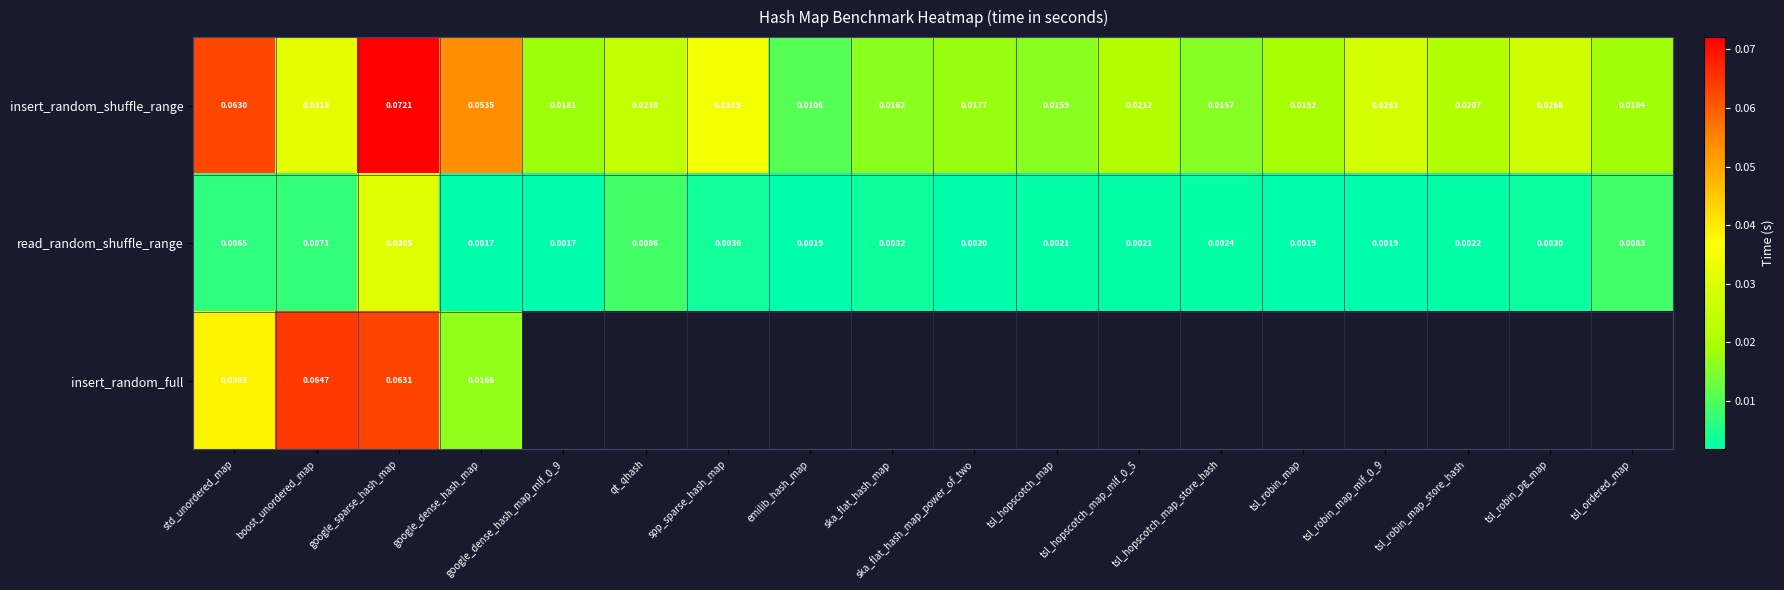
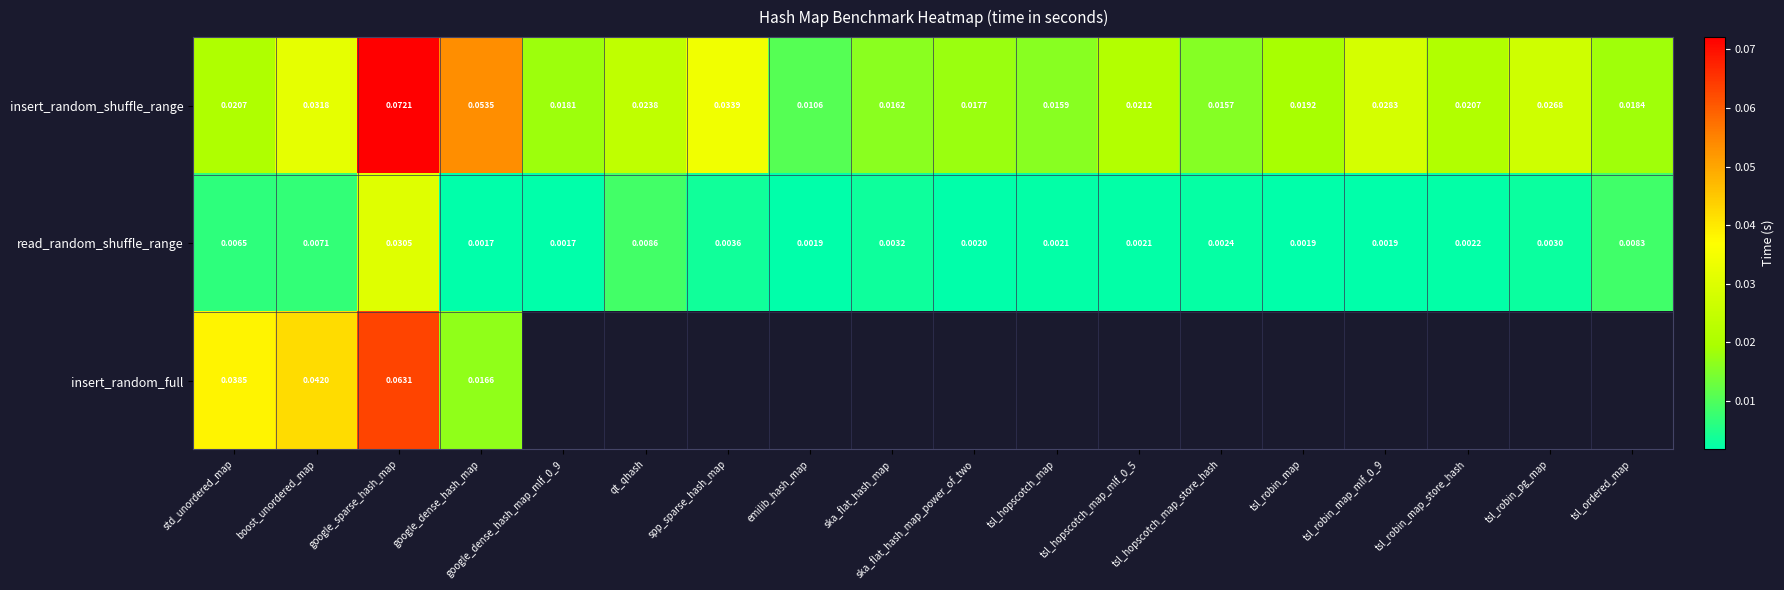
  {
    "insert_random_shuffle_range": {
-     "std_unordered_map": 0.0630,
+     "std_unordered_map": 0.0207,
      "boost_unordered_map": 0.0318,
      "google_sparse_hash_map": 0.0721,
      "google_dense_hash_map": 0.0535,
      "google_dense_hash_map_mlf_0_9": 0.0181,
      "qt_qhash": 0.0238,
      "spp_sparse_hash_map": 0.0339,
      "emilib_hash_map": 0.0106,
      "ska_flat_hash_map": 0.0162,
      "ska_flat_hash_map_power_of_two": 0.0177,
      "tsl_hopscotch_map": 0.0159,
      "tsl_hopscotch_map_mlf_0_5": 0.0212,
      "tsl_hopscotch_map_store_hash": 0.0157,
      "tsl_robin_map": 0.0192,
      "tsl_robin_map_mlf_0_9": 0.0283,
      "tsl_robin_map_store_hash": 0.0207,
      "tsl_robin_pg_map": 0.0268,
      "tsl_ordered_map": 0.0184
    },
    "read_random_shuffle_range": {
      "std_unordered_map": 0.0065,
      "boost_unordered_map": 0.0071,
      "google_sparse_hash_map": 0.0305,
      "google_dense_hash_map": 0.0017,
      "google_dense_hash_map_mlf_0_9": 0.0017,
      "qt_qhash": 0.0086,
      "spp_sparse_hash_map": 0.0036,
      "emilib_hash_map": 0.0019,
      "ska_flat_hash_map": 0.0032,
      "ska_flat_hash_map_power_of_two": 0.0020,
      "tsl_hopscotch_map": 0.0021,
      "tsl_hopscotch_map_mlf_0_5": 0.0021,
      "tsl_hopscotch_map_store_hash": 0.0024,
      "tsl_robin_map": 0.0019,
      "tsl_robin_map_mlf_0_9": 0.0019,
      "tsl_robin_map_store_hash": 0.0022,
      "tsl_robin_pg_map": 0.0030,
      "tsl_ordered_map": 0.0083
    },
    "insert_random_full": {
      "std_unordered_map": 0.0385,
-     "boost_unordered_map": 0.0647,
+     "boost_unordered_map": 0.0420,
      "google_sparse_hash_map": 0.0631,
      "google_dense_hash_map": 0.0166
    }
  }
